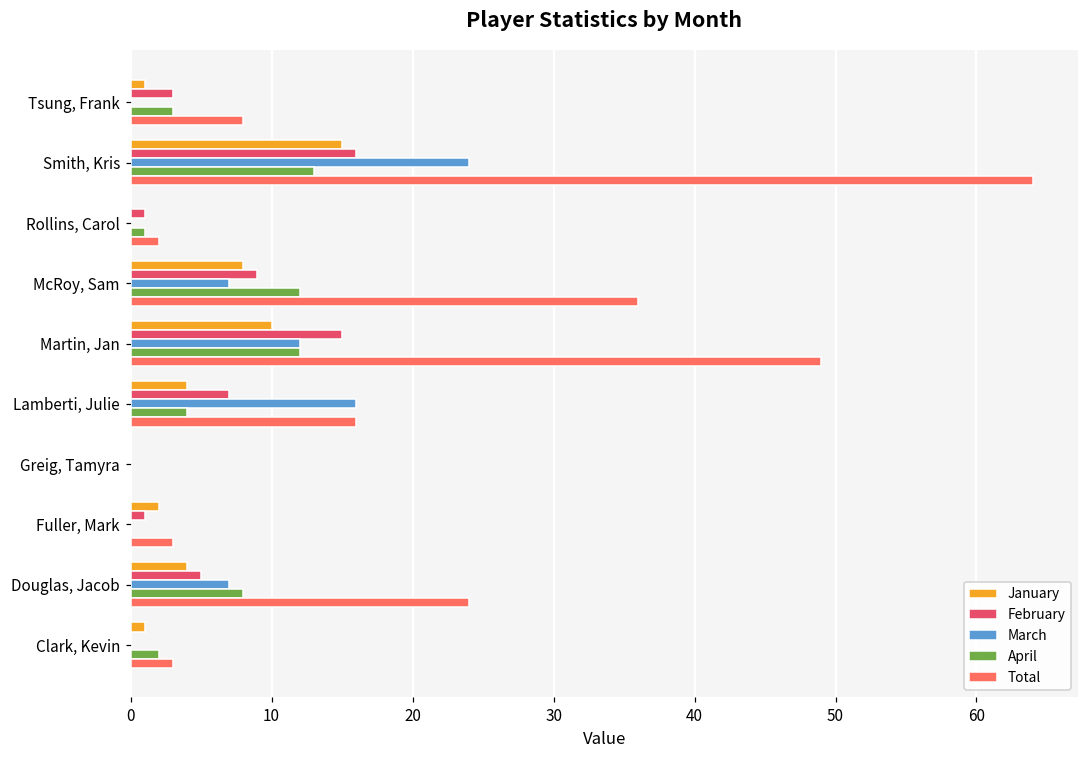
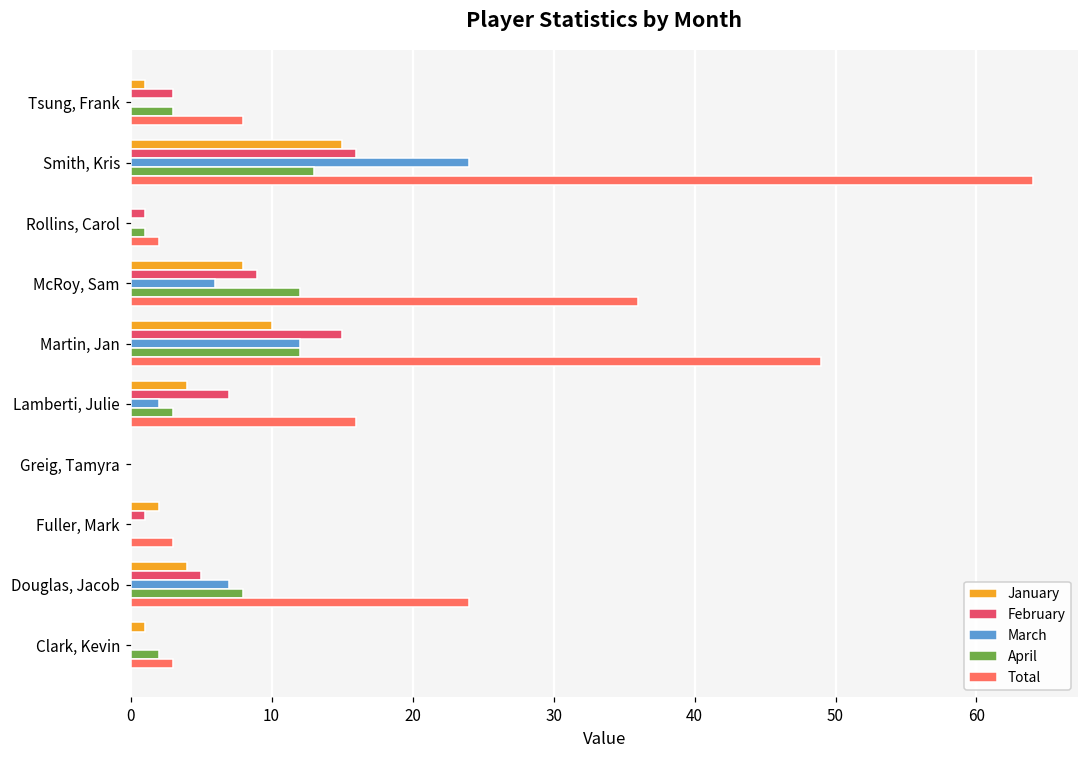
  {
    "January": {
      "Tsung, Frank": 1,
      "Smith, Kris": 15,
      "Rollins, Carol": 0,
      "McRoy, Sam": 8,
      "Martin, Jan": 10,
      "Lamberti, Julie": 4,
      "Greig, Tamyra": 0,
      "Fuller, Mark": 2,
      "Douglas, Jacob": 4,
      "Clark, Kevin": 1
    },
    "March": {
      "Tsung, Frank": 0,
      "Smith, Kris": 24,
      "Rollins, Carol": 0,
-     "McRoy, Sam": 7,
+     "McRoy, Sam": 6,
      "Martin, Jan": 12,
-     "Lamberti, Julie": 16,
+     "Lamberti, Julie": 2,
      "Greig, Tamyra": 0,
      "Fuller, Mark": 0,
      "Douglas, Jacob": 7,
      "Clark, Kevin": 0
    },
    "April": {
      "Tsung, Frank": 3,
      "Smith, Kris": 13,
      "Rollins, Carol": 1,
      "McRoy, Sam": 12,
      "Martin, Jan": 12,
-     "Lamberti, Julie": 4,
+     "Lamberti, Julie": 3,
      "Greig, Tamyra": 0,
      "Fuller, Mark": 0,
      "Douglas, Jacob": 8,
      "Clark, Kevin": 2
    }
  }
